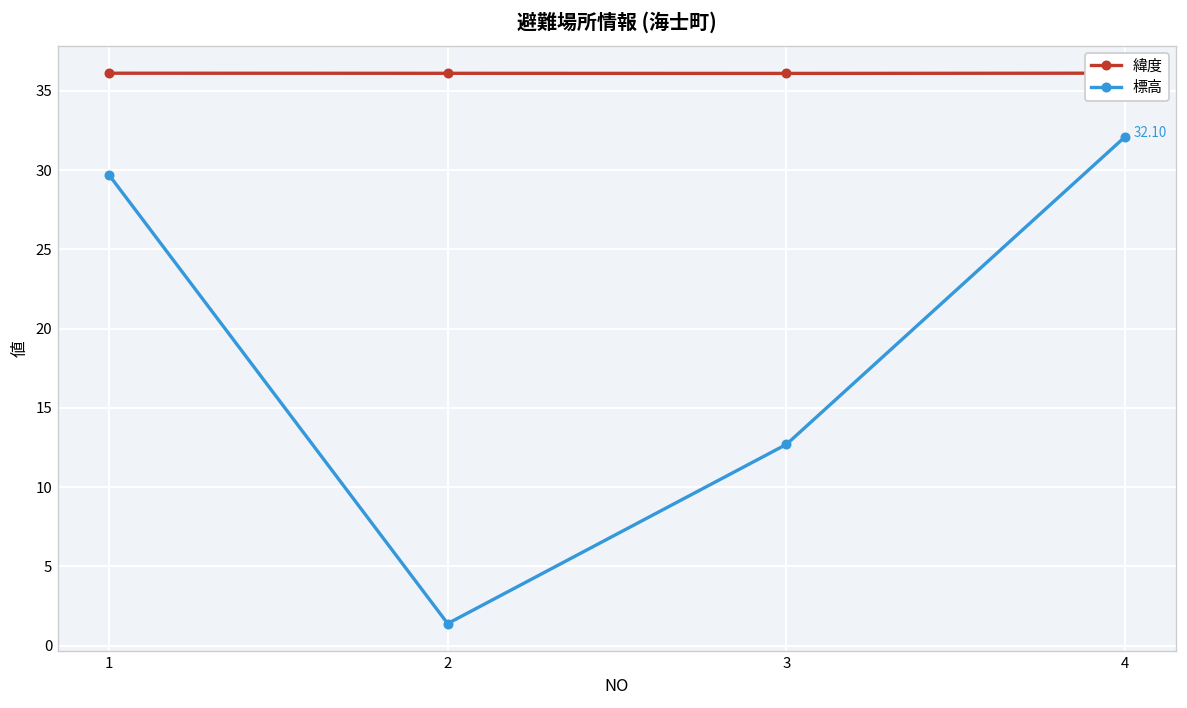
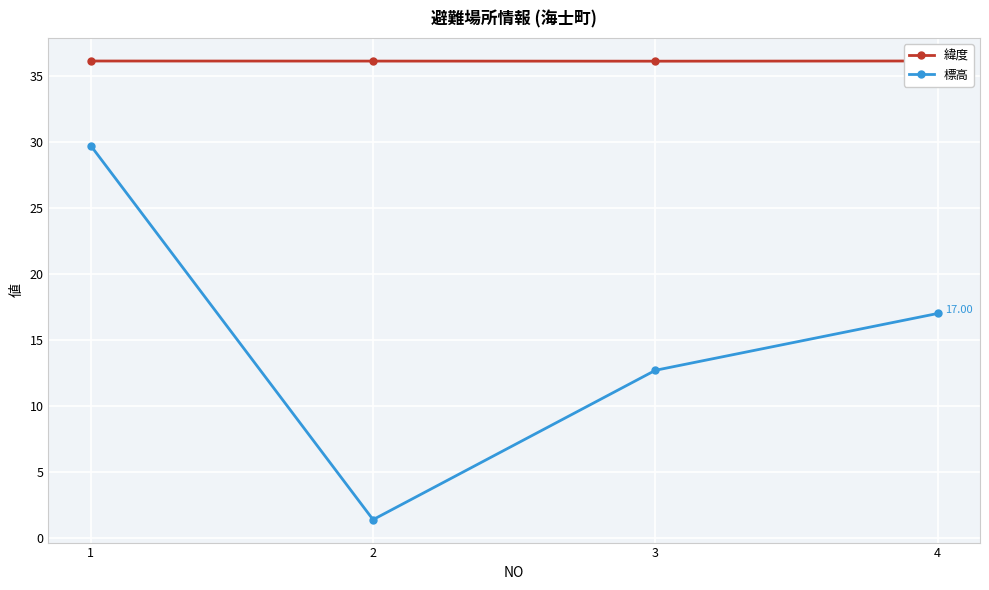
  {
    "緯度": {
      "1": 36.1,
      "2": 36.1,
      "3": 36.1
    },
    "標高": {
-     "4": 32.10
+     "4": 17.00
    }
  }
